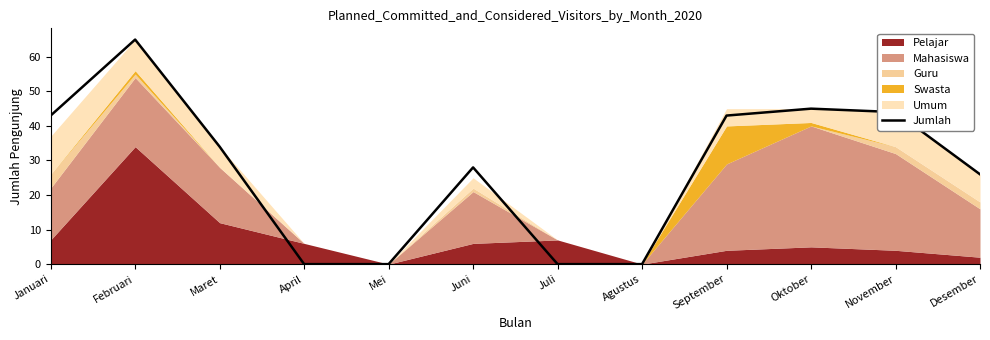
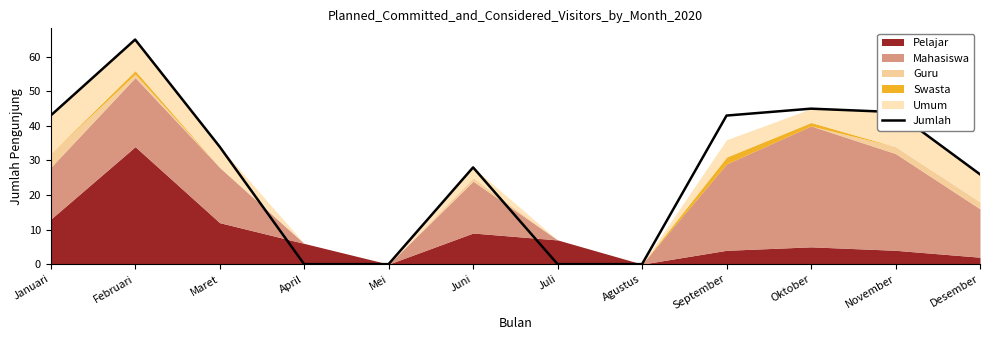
  {
    "Pelajar": {
-     "Januari": 7,
+     "Januari": 13,
      "Februari": 34,
      "Maret": 12,
-     "Juni": 6,
+     "Juni": 9,
      "September": 4,
      "Oktober": 5,
      "November": 4,
      "Desember": 2
    },
    "Jumlah": {
      "April": 0,
      "Juli": 0,
      "September": 43
    },
    "Mahasiswa": {
      "Januari": 15,
      "Februari": 20,
      "Juni": 15,
      "November": 28,
      "Desember": 14
    },
    "Swasta": {
      "Februari": 1,
-     "September": 11,
+     "September": 2,
      "Oktober": 1
    }
  }
